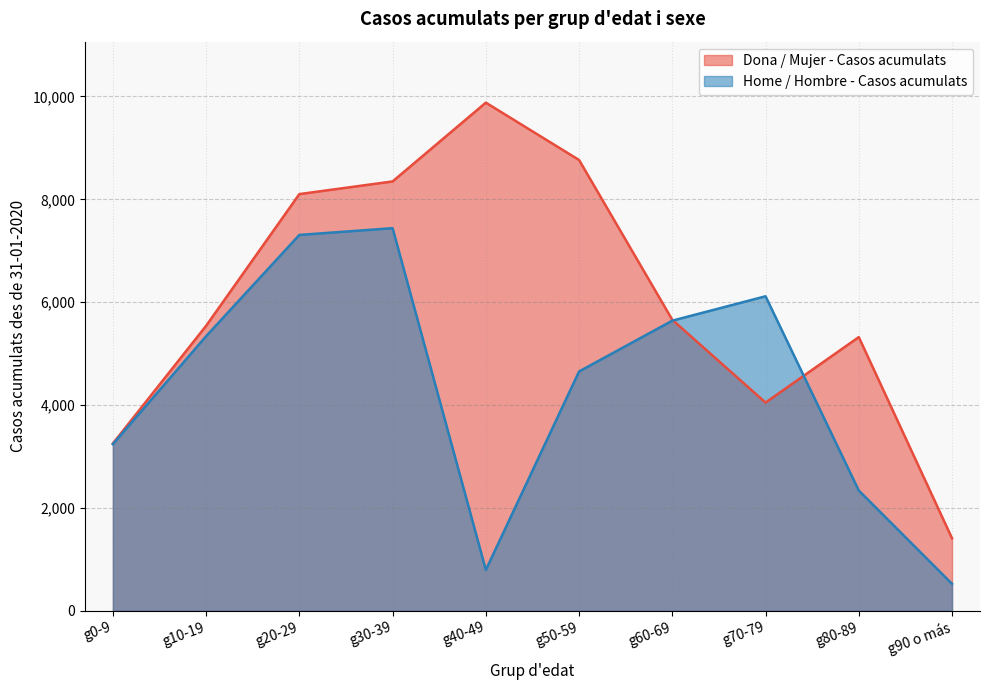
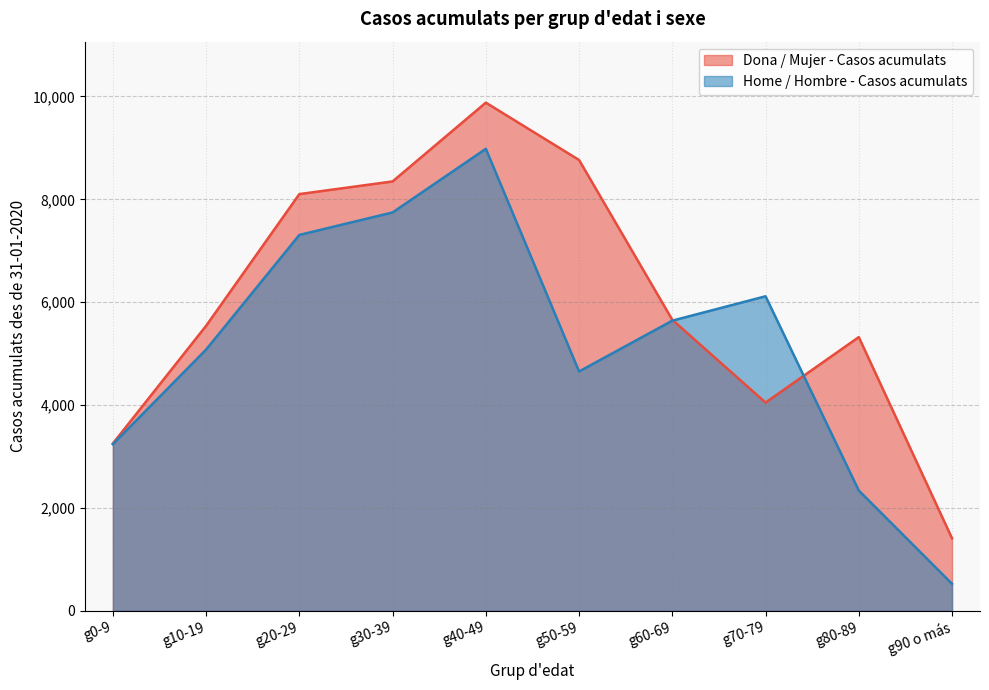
  {
    "Dona / Mujer - Casos acumulats": {
      "g10-19": "5,500",
      "g20-29": "8,100",
      "g30-39": "8,300",
      "g40-49": "9,900",
      "g50-59": "8,800",
      "g70-79": "4,000",
      "g80-89": "5,300",
      "g90 o más": "1,400"
    },
    "Home / Hombre - Casos acumulats": {
-     "g10-19": "5,300",
+     "g10-19": "5,100",
      "g20-29": "7,300",
-     "g30-39": "7,400",
-     "g40-49": "800",
+     "g30-39": "7,700",
+     "g40-49": "9,000",
      "g50-59": "4,700",
      "g70-79": "6,100",
      "g80-89": "2,300",
      "g90 o más": "500"
    }
  }
